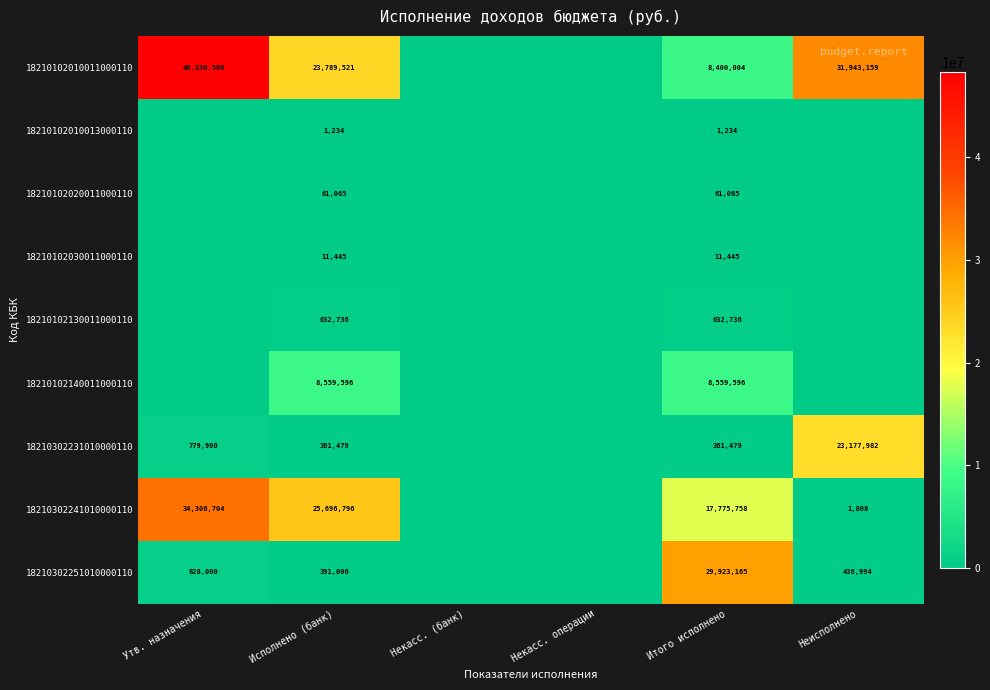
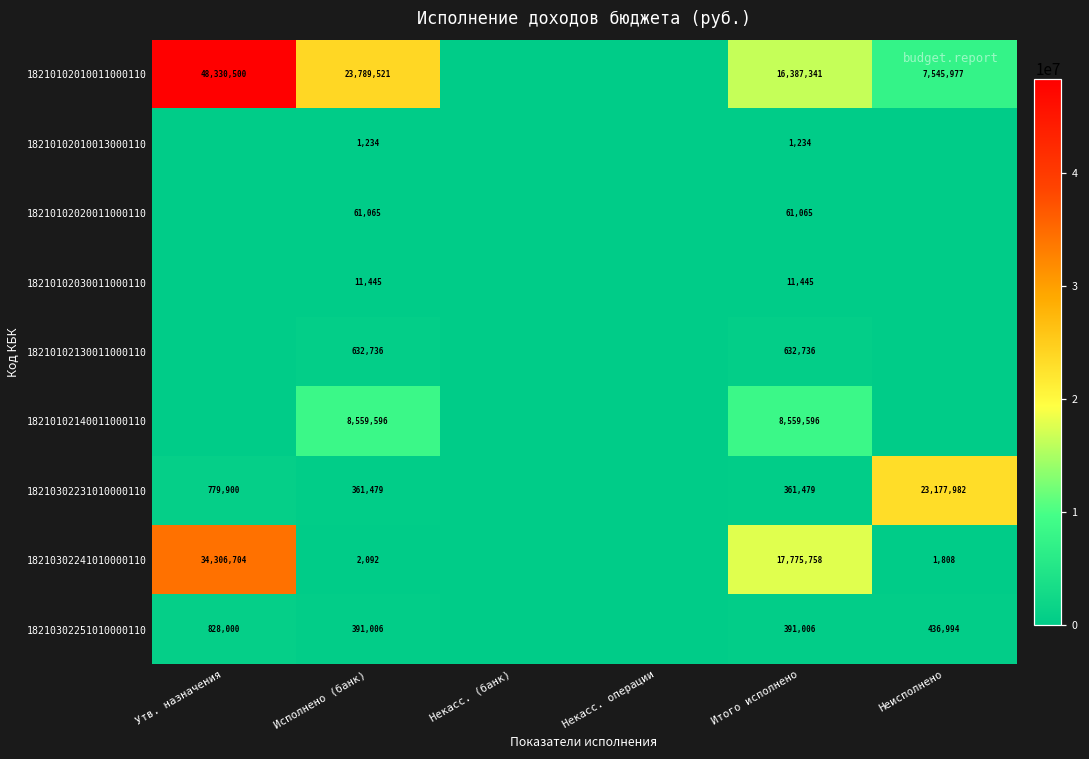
  {
    "18210102010011000110": {
      "Утв. назначения": "48,330,500",
      "Исполнено (банк)": "23,789,521",
-     "Итого исполнено": "8,400,004",
-     "Неисполнено": "31,943,159"
+     "Итого исполнено": "16,387,341",
+     "Неисполнено": "7,545,977"
    },
    "18210102010013000110": {
      "Исполнено (банк)": "1,234",
      "Итого исполнено": "1,234"
    },
    "18210102020011000110": {
      "Исполнено (банк)": "61,065",
      "Итого исполнено": "61,065"
    },
    "18210102030011000110": {
      "Исполнено (банк)": "11,445",
      "Итого исполнено": "11,445"
    },
    "18210102130011000110": {
      "Исполнено (банк)": "632,736",
      "Итого исполнено": "632,736"
    },
    "18210102140011000110": {
      "Исполнено (банк)": "8,559,596",
      "Итого исполнено": "8,559,596"
    },
    "18210302231010000110": {
      "Утв. назначения": "779,900",
      "Исполнено (банк)": "361,479",
      "Итого исполнено": "361,479",
      "Неисполнено": "23,177,982"
    },
    "18210302241010000110": {
      "Утв. назначения": "34,306,704",
-     "Исполнено (банк)": "25,696,796",
+     "Исполнено (банк)": "2,092",
      "Итого исполнено": "17,775,758",
      "Неисполнено": "1,808"
    },
    "18210302251010000110": {
      "Утв. назначения": "828,000",
      "Исполнено (банк)": "391,006",
-     "Итого исполнено": "29,923,165",
+     "Итого исполнено": "391,006",
      "Неисполнено": "436,994"
    }
  }
